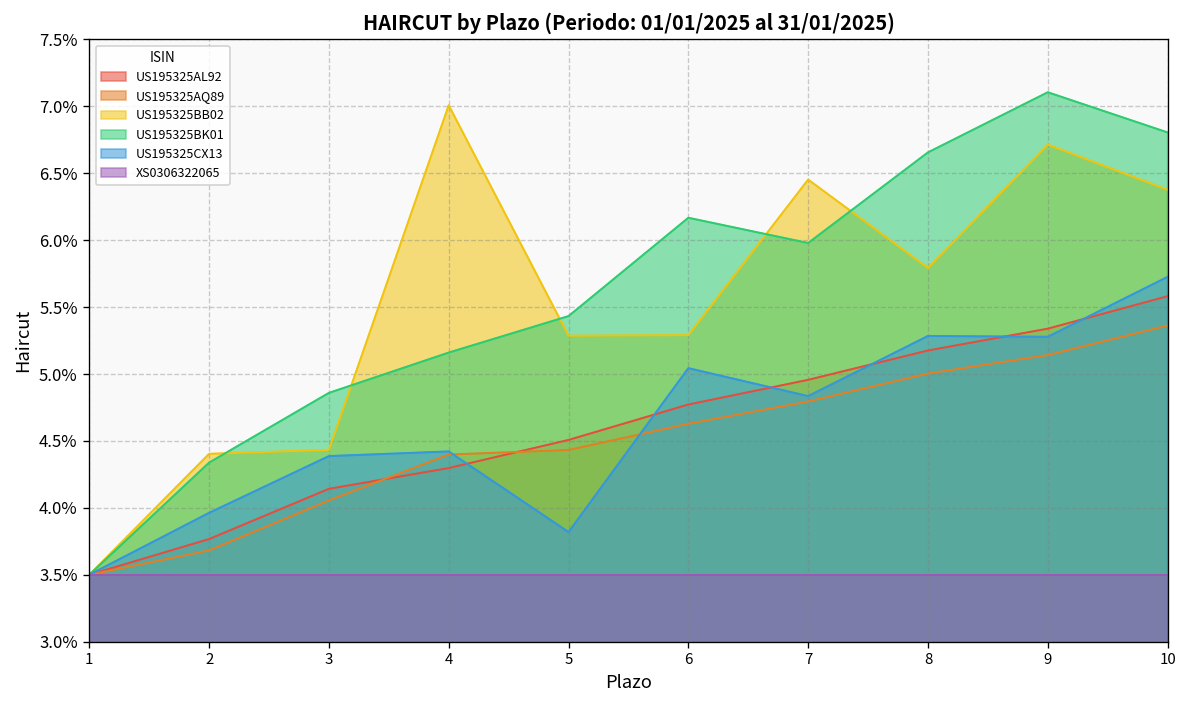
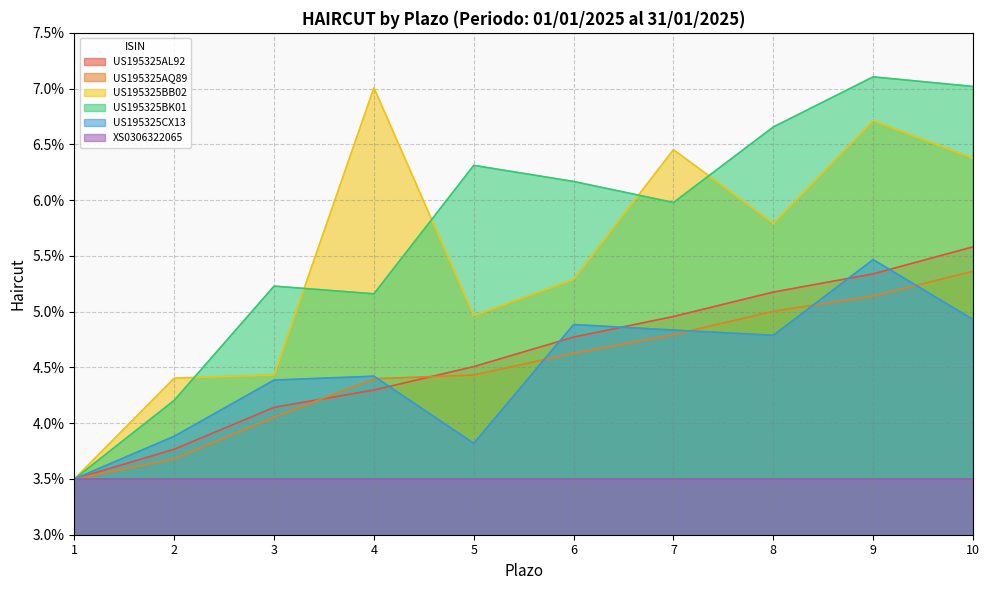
  {
    "US195325BB02": {
      "2": "4.40%",
      "3": "4.43%",
      "4": "7.01%",
-     "5": "5.29%",
+     "5": "4.97%",
      "6": "5.29%",
      "7": "6.45%",
      "8": "5.79%",
      "9": "6.71%",
      "10": "6.38%"
    },
    "US195325BK01": {
-     "2": "4.34%",
-     "3": "4.86%",
+     "2": "4.20%",
+     "3": "5.23%",
      "4": "5.16%",
-     "5": "5.43%",
+     "5": "6.31%",
      "6": "6.17%",
      "7": "5.98%",
      "8": "6.66%",
      "9": "7.11%",
-     "10": "6.80%"
+     "10": "7.02%"
    },
    "US195325CX13": {
-     "2": "3.96%",
+     "2": "3.88%",
      "3": "4.39%",
      "4": "4.42%",
      "5": "3.82%",
-     "6": "5.04%",
+     "6": "4.88%",
      "7": "4.83%",
-     "8": "5.28%",
-     "9": "5.28%",
-     "10": "5.73%"
+     "8": "4.79%",
+     "9": "5.47%",
+     "10": "4.93%"
    },
    "XS0306322065": {
      "2": "3.50%",
      "3": "3.50%",
      "4": "3.50%",
      "5": "3.50%",
      "6": "3.50%",
      "7": "3.50%",
      "8": "3.50%",
      "9": "3.50%",
      "10": "3.50%"
    }
  }
